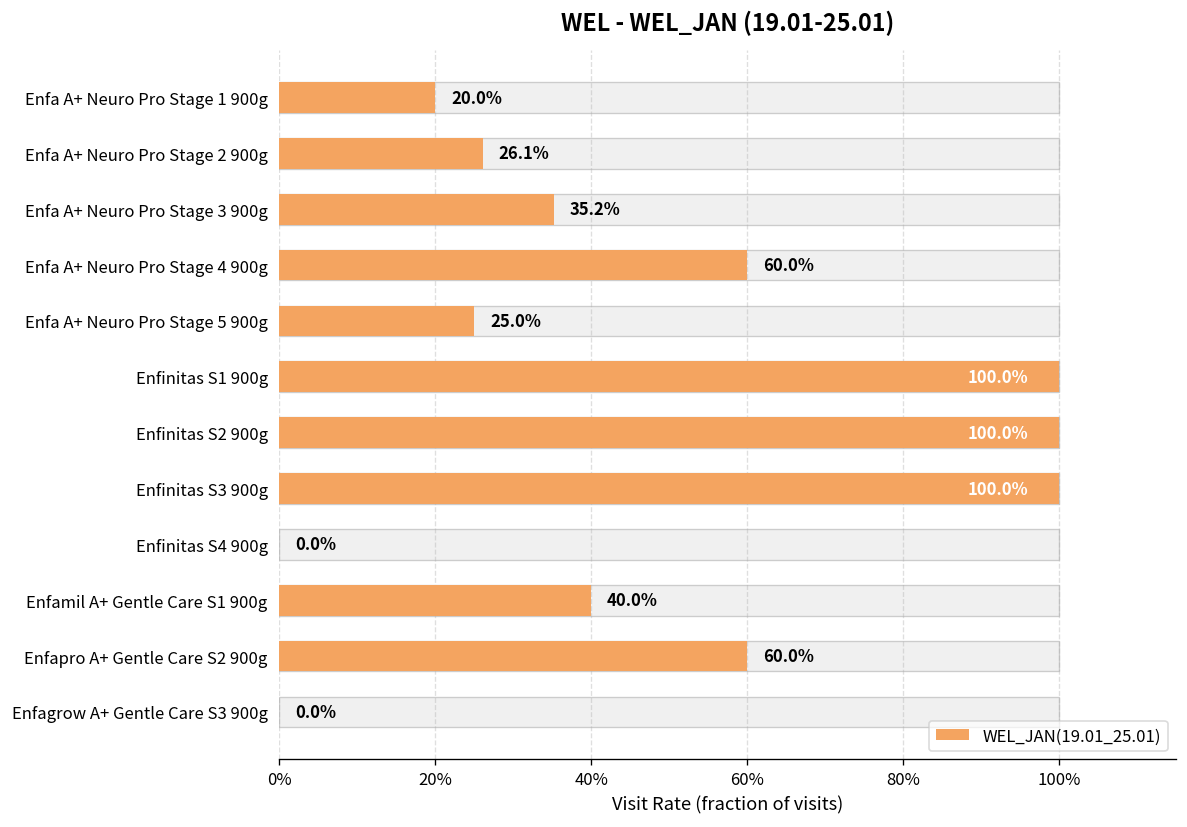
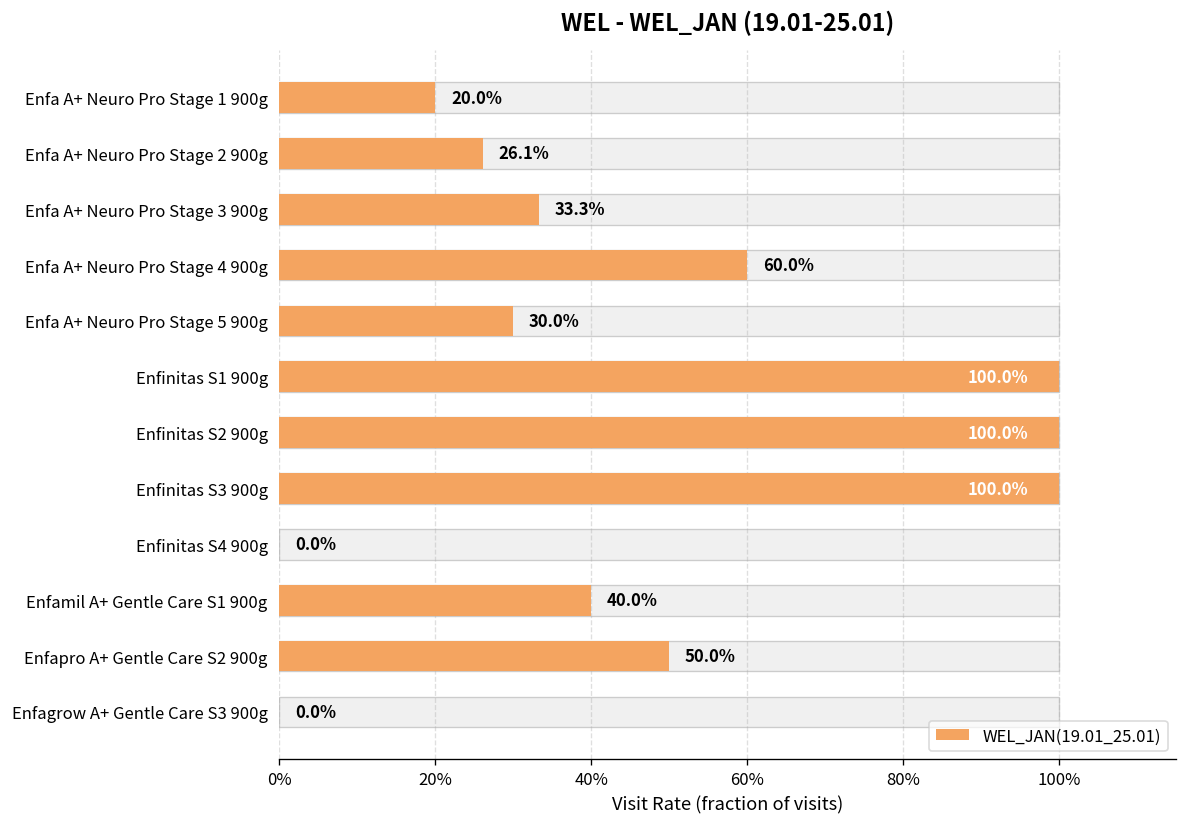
  {
    "WEL_JAN(19.01_25.01)": {
-     "Enfa A+ Neuro Pro Stage 3 900g": "35.2%",
-     "Enfa A+ Neuro Pro Stage 5 900g": "25.0%",
+     "Enfa A+ Neuro Pro Stage 3 900g": "33.3%",
+     "Enfa A+ Neuro Pro Stage 5 900g": "30.0%",
      "Enfinitas S1 900g": "100.0%",
      "Enfinitas S2 900g": "100.0%",
      "Enfinitas S3 900g": "100.0%",
      "Enfinitas S4 900g": "0.0%",
-     "Enfapro A+ Gentle Care S2 900g": "60.0%",
+     "Enfapro A+ Gentle Care S2 900g": "50.0%",
      "Enfagrow A+ Gentle Care S3 900g": "0.0%"
    }
  }
